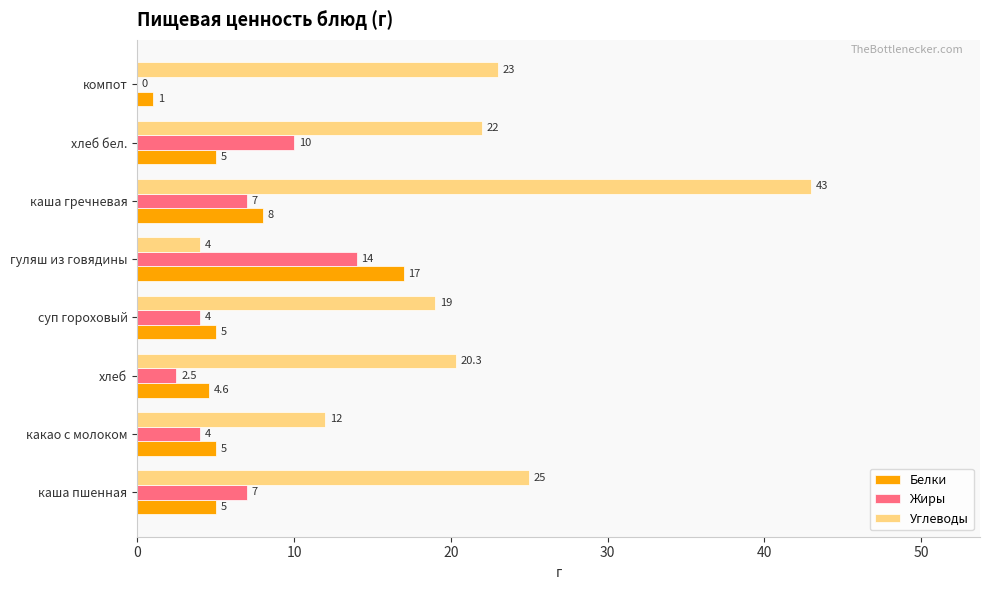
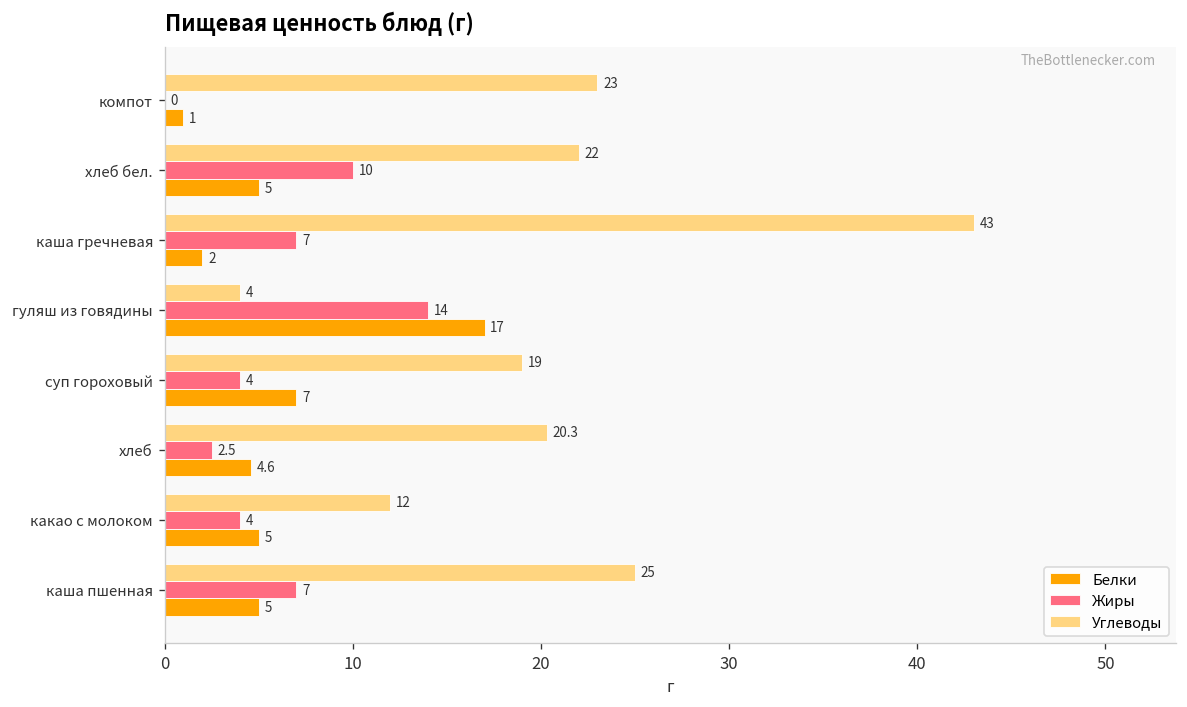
  {
    "Белки": {
      "компот": 1,
      "хлеб бел.": 5,
-     "каша гречневая": 8,
+     "каша гречневая": 2,
      "гуляш из говядины": 17,
-     "суп гороховый": 5,
+     "суп гороховый": 7,
      "хлеб": 4.6,
      "какао с молоком": 5,
      "каша пшенная": 5
    },
    "Жиры": {
      "компот": 0,
      "хлеб бел.": 10,
      "каша гречневая": 7,
      "гуляш из говядины": 14,
      "суп гороховый": 4,
      "хлеб": 2.5,
      "какао с молоком": 4,
      "каша пшенная": 7
    },
    "Углеводы": {
      "компот": 23,
      "хлеб бел.": 22,
      "каша гречневая": 43,
      "гуляш из говядины": 4,
      "суп гороховый": 19,
      "хлеб": 20.3,
      "какао с молоком": 12,
      "каша пшенная": 25
    }
  }
